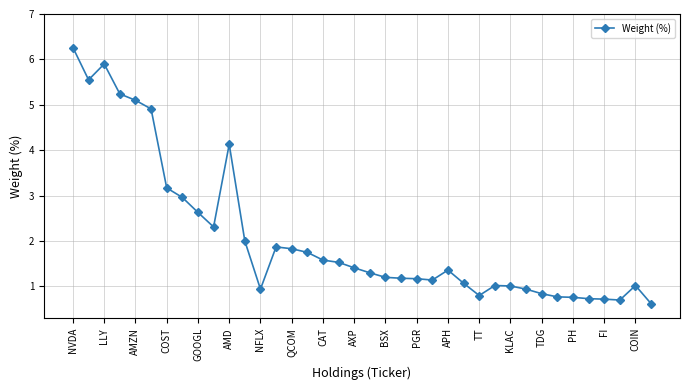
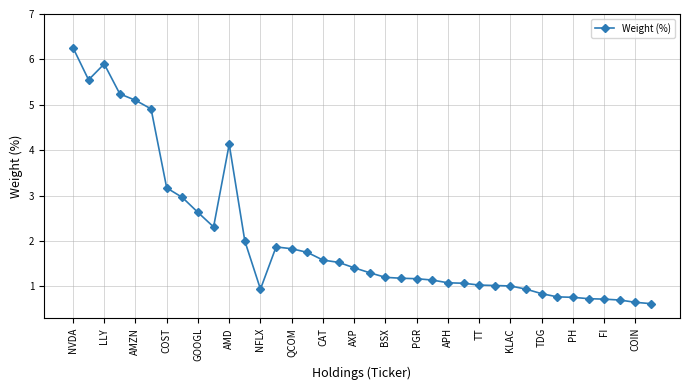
  {
    "NVDA": 6.3,
    "LLY": 5.9,
    "AMZN": 5.1,
    "COST": 3.2,
    "GOOGL": 2.6,
    "AMD": 4.1,
    "NFLX": 0.9,
    "QCOM": 1.8,
    "CAT": 1.6,
    "AXP": 1.4,
    "BSX": 1.2,
    "PGR": 1.2,
-   "APH": 1.4,
-   "TT": 0.8,
+   "APH": 1.1,
+   "TT": 1.0,
    "KLAC": 1.0,
    "TDG": 0.8,
    "PH": 0.8,
    "FI": 0.7,
-   "COIN": 1.0
+   "COIN": 0.7
  }
